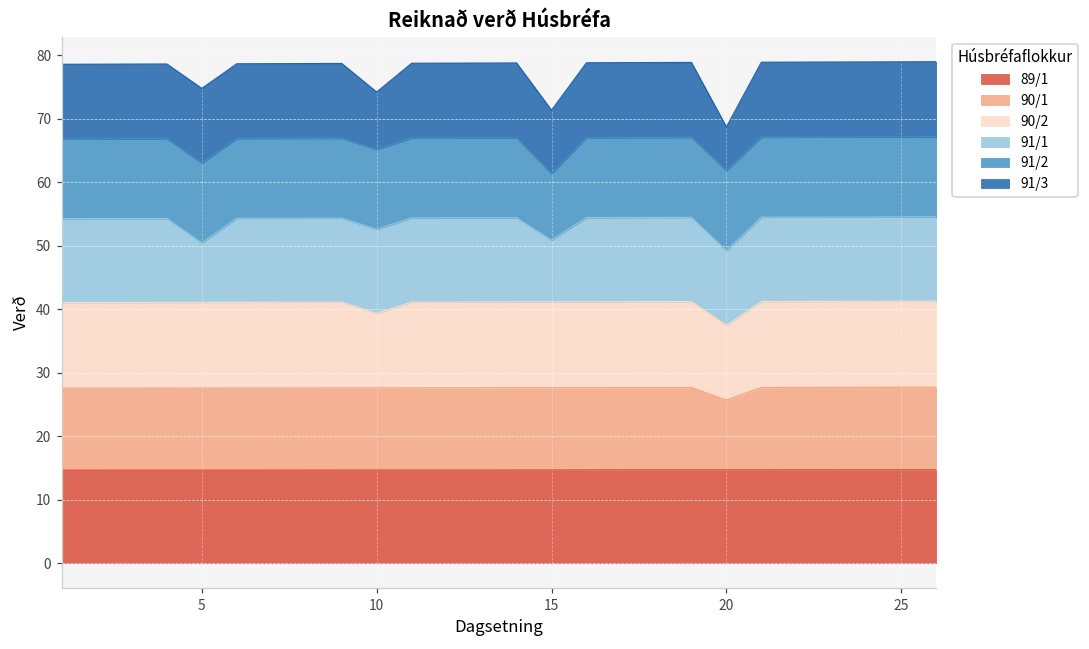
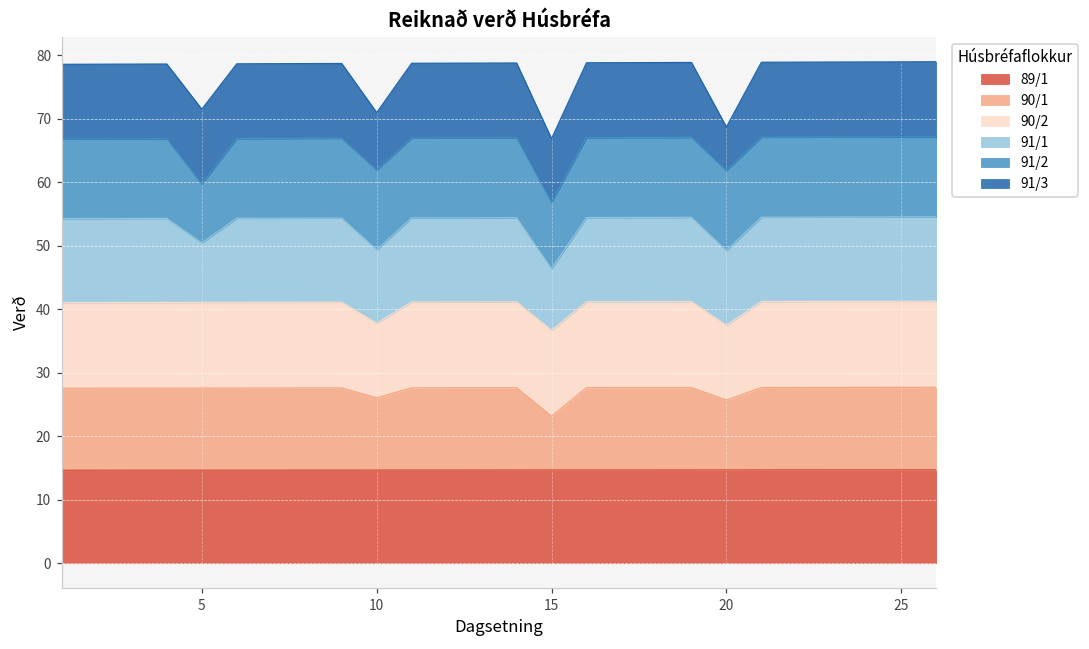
  {
    "89/1": {
      "5": 15,
      "10": 15,
      "15": 15,
      "20": 15,
      "25": 15
    },
    "90/1": {
      "5": 13,
-     "10": 13,
-     "15": 13,
+     "10": 11,
+     "15": 8,
      "20": 11,
      "25": 13
    },
    "90/2": {
      "5": 14,
      "10": 12,
      "15": 14,
      "20": 12,
      "25": 14
    },
    "91/1": {
      "5": 9,
-     "10": 13,
+     "10": 12,
      "15": 10,
      "20": 12,
      "25": 13
    },
    "91/2": {
-     "5": 13,
+     "5": 9,
      "10": 13,
      "15": 10,
      "20": 13,
      "25": 13
    },
    "91/3": {
      "5": 12,
      "10": 9,
      "15": 10,
      "20": 7,
      "25": 12
    }
  }
